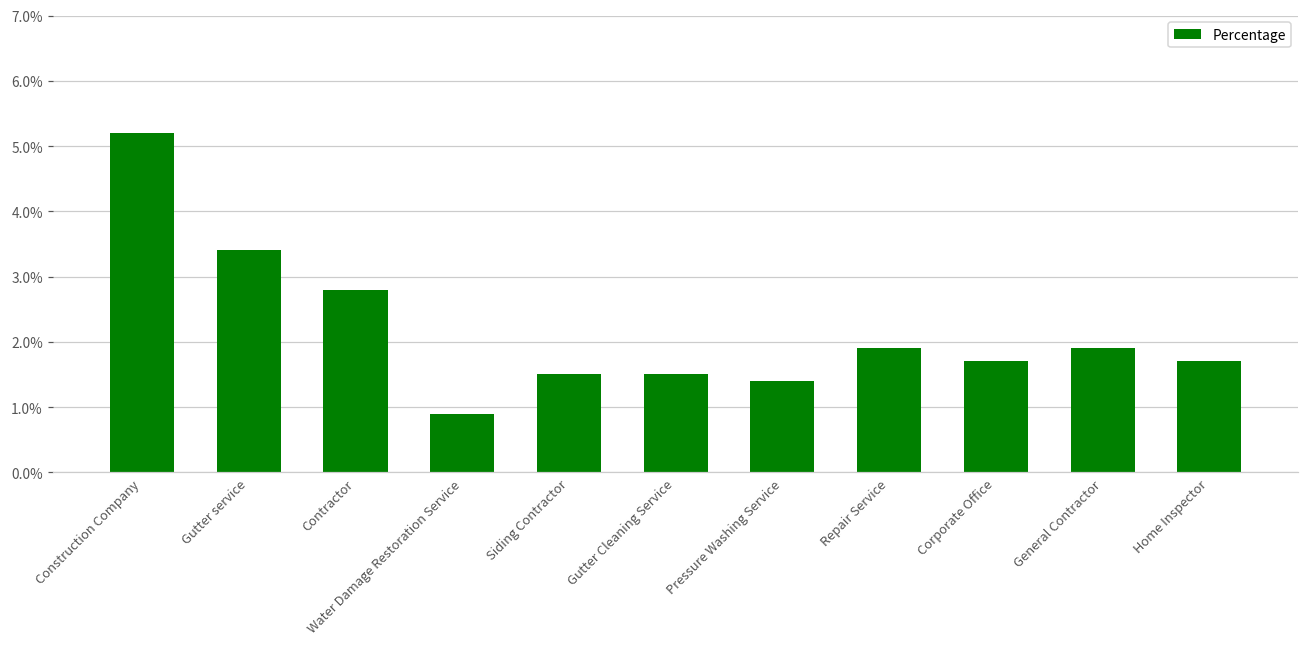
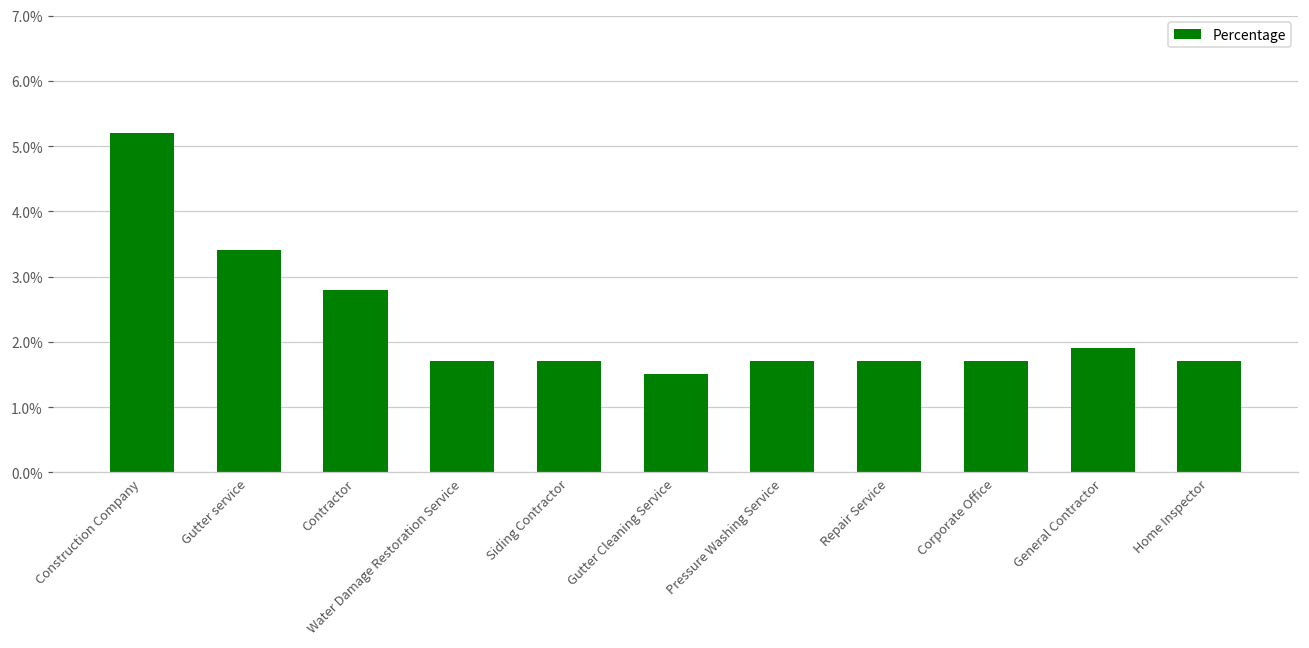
  {
    "Construction Company": "5.2%",
    "Gutter service": "3.4%",
    "Contractor": "2.8%",
-   "Water Damage Restoration Service": "0.9%",
-   "Siding Contractor": "1.5%",
+   "Water Damage Restoration Service": "1.7%",
+   "Siding Contractor": "1.7%",
    "Gutter Cleaning Service": "1.5%",
-   "Pressure Washing Service": "1.4%",
-   "Repair Service": "1.9%",
+   "Pressure Washing Service": "1.7%",
+   "Repair Service": "1.7%",
    "Corporate Office": "1.7%",
    "General Contractor": "1.9%",
    "Home Inspector": "1.7%"
  }
